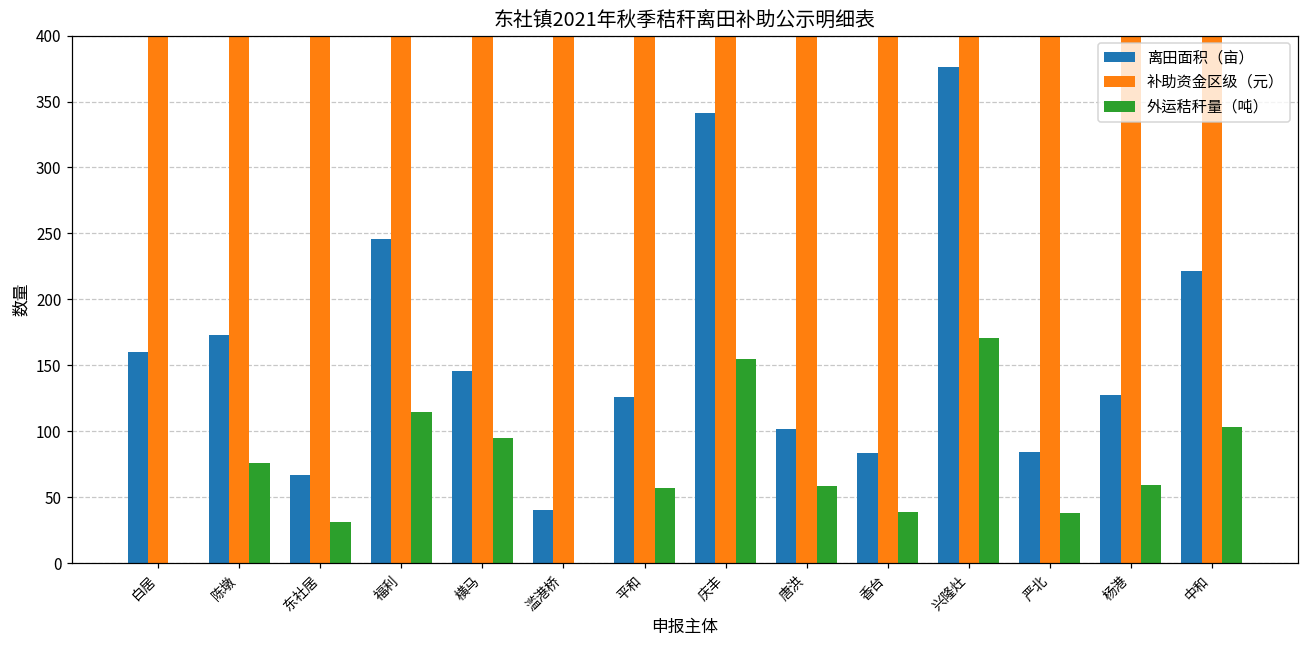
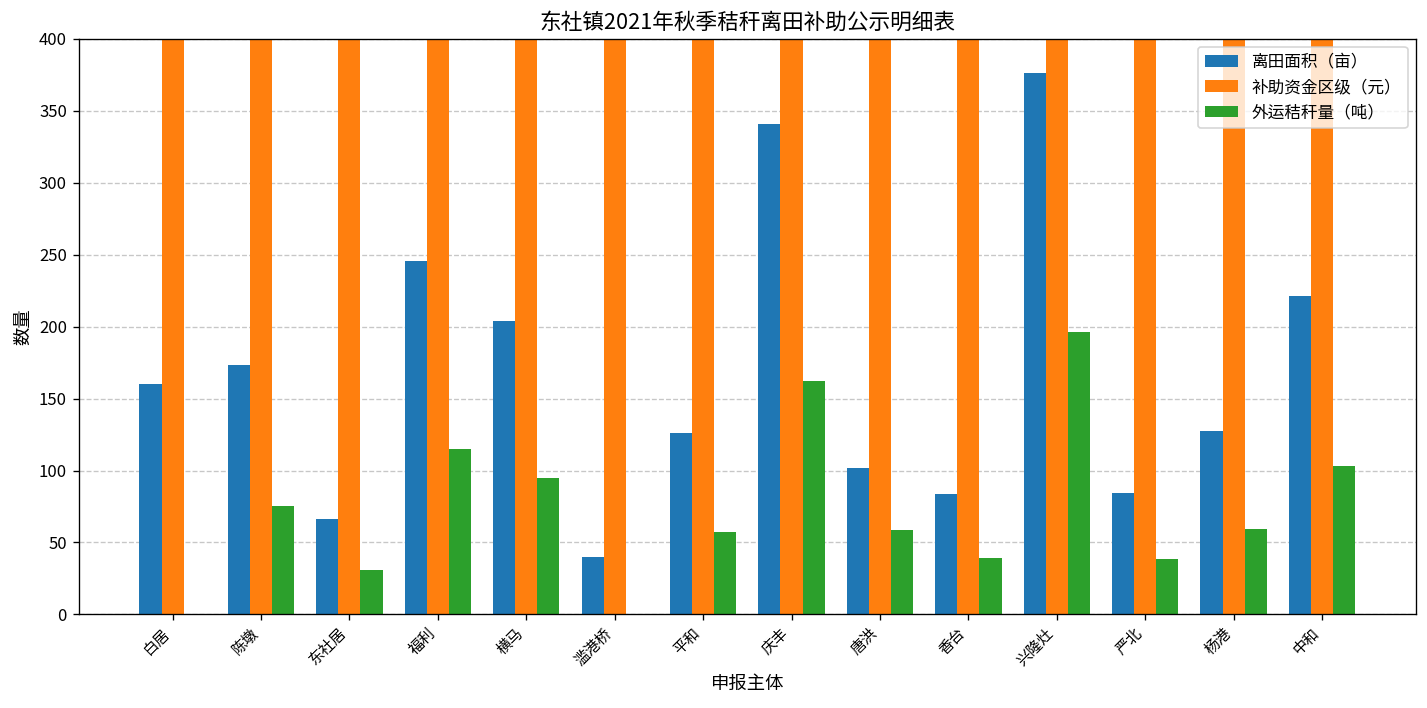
  {
    "离田面积（亩）": {
      "白居": 160,
      "陈墩": 173,
      "东社居": 67,
      "福利": 246,
-     "横马": 146,
+     "横马": 204,
      "滥港桥": 40,
      "平和": 126,
      "庆丰": 341,
      "唐洪": 102,
      "香台": 84,
      "兴隆灶": 376,
      "严北": 84,
      "杨港": 128,
      "中和": 221
    },
    "外运秸秆量（吨）": {
      "白居": 0,
      "陈墩": 76,
      "东社居": 31,
      "福利": 115,
      "横马": 95,
      "滥港桥": 0,
      "平和": 57,
-     "庆丰": 155,
+     "庆丰": 162,
      "唐洪": 59,
      "香台": 39,
-     "兴隆灶": 171,
+     "兴隆灶": 196,
      "严北": 38,
      "杨港": 60,
      "中和": 103
    }
  }
